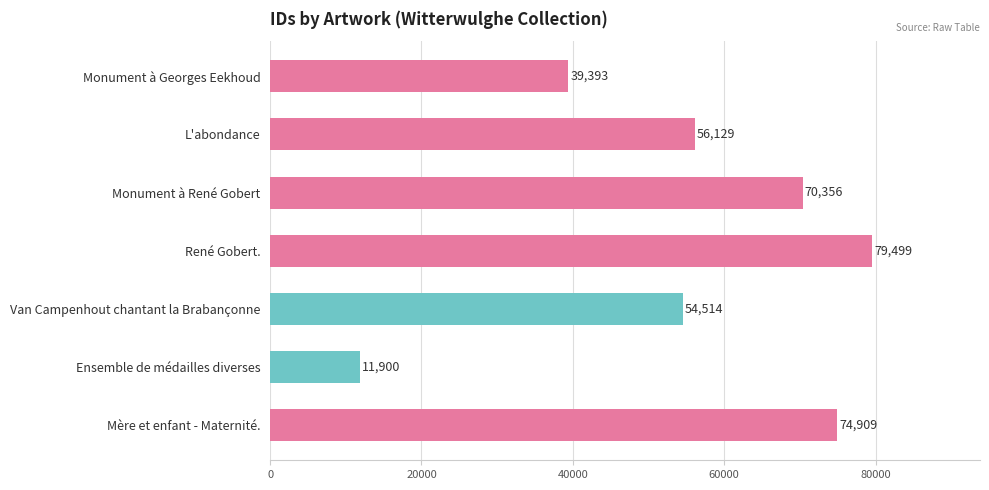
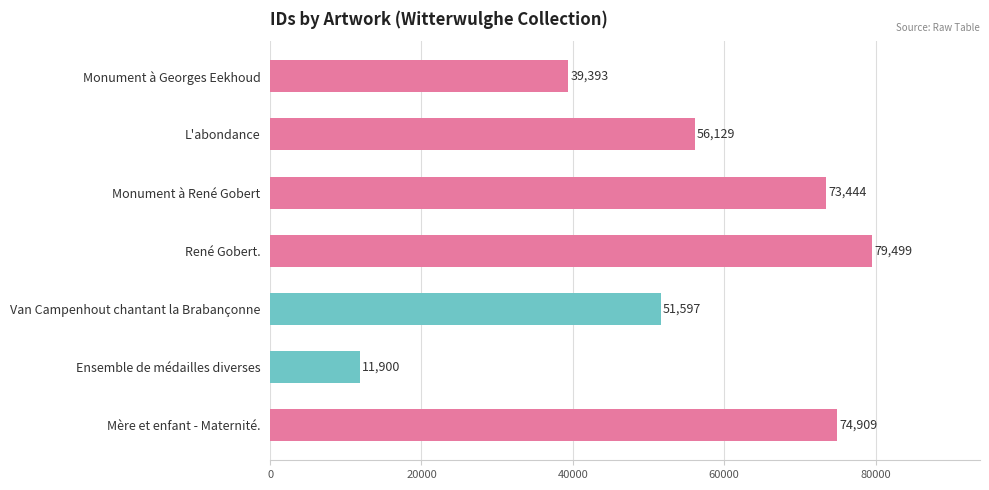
  {
    "Monument à Georges Eekhoud": "39,393",
    "L'abondance": "56,129",
-   "Monument à René Gobert": "70,356",
+   "Monument à René Gobert": "73,444",
    "René Gobert.": "79,499",
-   "Van Campenhout chantant la Brabançonne": "54,514",
+   "Van Campenhout chantant la Brabançonne": "51,597",
    "Ensemble de médailles diverses": "11,900",
    "Mère et enfant - Maternité.": "74,909"
  }
